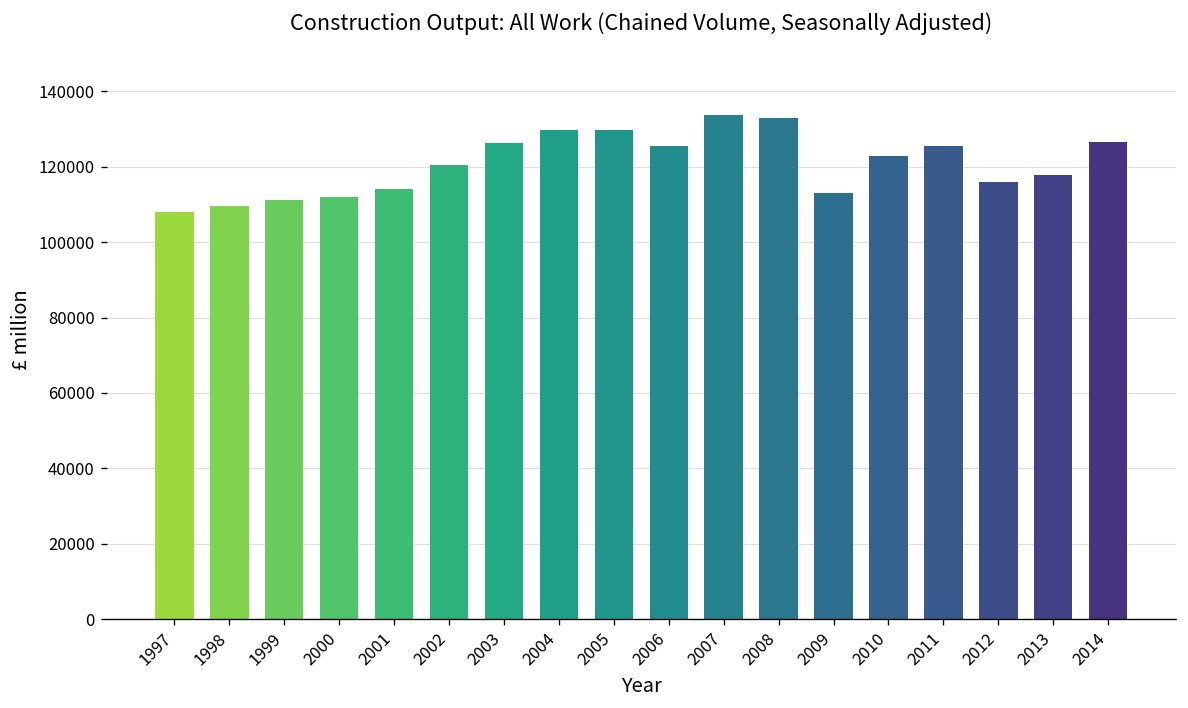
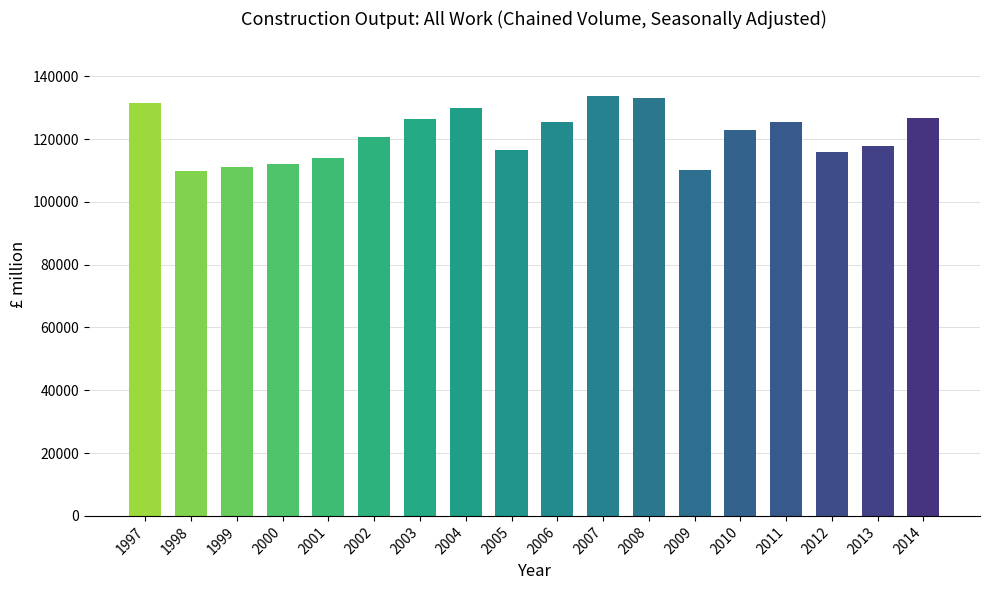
  {
-   "1997": 108000,
+   "1997": 131000,
    "1998": 110000,
    "1999": 111000,
    "2000": 112000,
    "2001": 114000,
    "2002": 121000,
    "2003": 126000,
    "2004": 130000,
-   "2005": 130000,
+   "2005": 117000,
    "2006": 126000,
    "2007": 134000,
    "2008": 133000,
-   "2009": 113000,
+   "2009": 110000,
    "2010": 123000,
    "2011": 125000,
    "2012": 116000,
    "2013": 118000,
    "2014": 127000
  }
